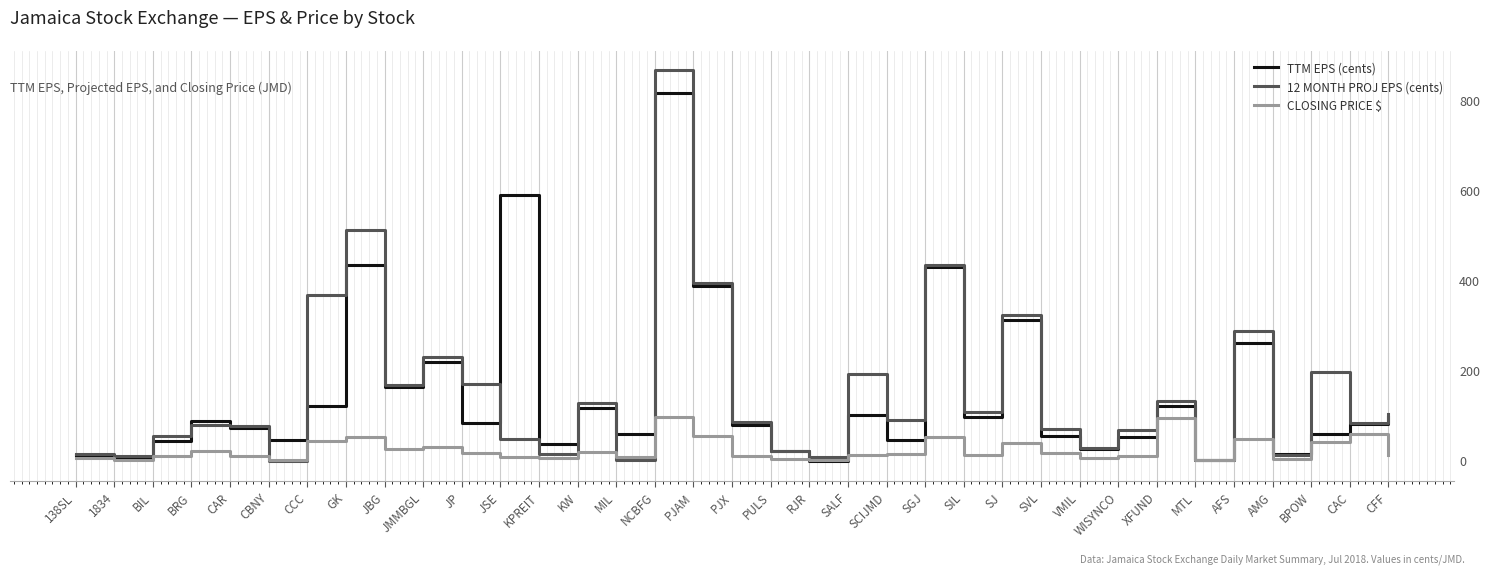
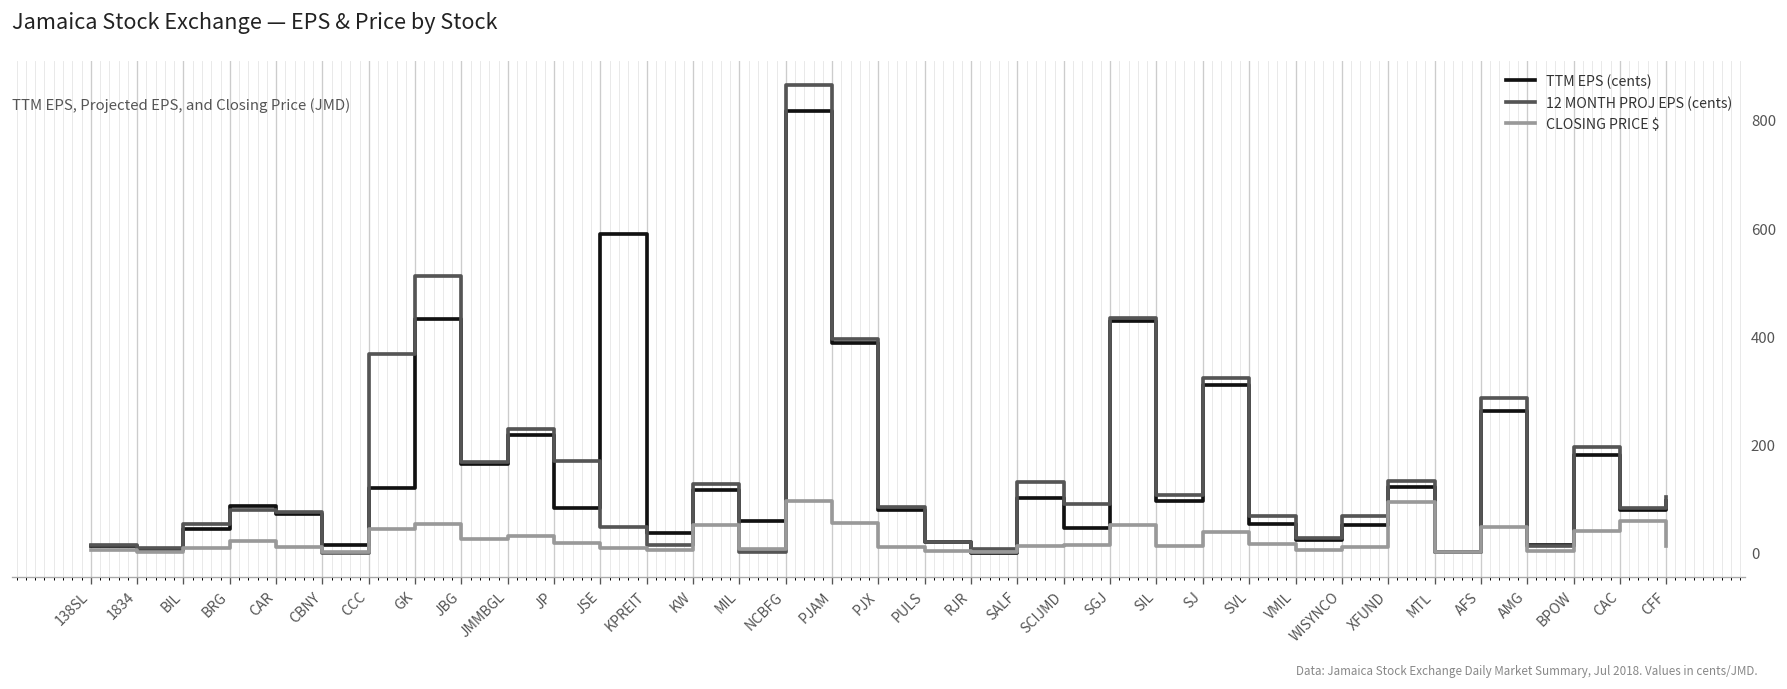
  {
    "TTM EPS (cents)": {
      "BIL": 40,
      "BRG": 90,
-     "CBNY": 50,
+     "CBNY": 10,
      "CCC": 120,
      "GK": 430,
      "JMMBGL": 220,
      "JP": 80,
      "JSE": 590,
      "KPREIT": 40,
      "KW": 120,
      "MIL": 60,
      "NCBFG": 820,
      "PJAM": 390,
      "PJX": 80,
      "SALF": 100,
      "SCIJMD": 40,
      "SIL": 100,
      "SJ": 310,
      "SVL": 50,
      "WISYNCO": 50,
      "XFUND": 120,
      "AFS": 260,
-     "BPOW": 60,
+     "BPOW": 180,
      "CFF": 100
    },
    "12 MONTH PROJ EPS (cents)": {
      "BIL": 50,
      "BRG": 80,
      "CCC": 370,
      "GK": 510,
      "JMMBGL": 230,
      "JP": 170,
      "JSE": 50,
      "KPREIT": 10,
      "KW": 130,
      "MIL": 0,
      "NCBFG": 870,
      "PJAM": 390,
      "PJX": 80,
      "RJR": 10,
-     "SALF": 190,
+     "SALF": 130,
      "SCIJMD": 90,
      "SIL": 110,
      "SJ": 320,
      "SVL": 70,
      "WISYNCO": 70,
      "XFUND": 130,
      "AFS": 290,
      "BPOW": 200,
      "CFF": 100
    },
    "CLOSING PRICE $": {
      "138SL": 0,
      "BIL": 10,
      "BRG": 20,
      "CAR": 10,
      "CCC": 40,
      "GK": 50,
      "JBG": 20,
      "JMMBGL": 30,
      "JP": 20,
      "JSE": 10,
      "KPREIT": 10,
-     "KW": 20,
+     "KW": 50,
      "MIL": 10,
      "NCBFG": 100,
      "PJAM": 50,
      "PJX": 10,
      "PULS": 0,
      "SALF": 10,
      "SCIJMD": 10,
      "SGJ": 50,
      "SIL": 10,
      "SJ": 40,
      "SVL": 20,
      "VMIL": 0,
      "WISYNCO": 10,
      "XFUND": 90,
      "AFS": 50,
      "AMG": 0,
      "BPOW": 40,
      "CAC": 60,
      "CFF": 10
    }
  }
